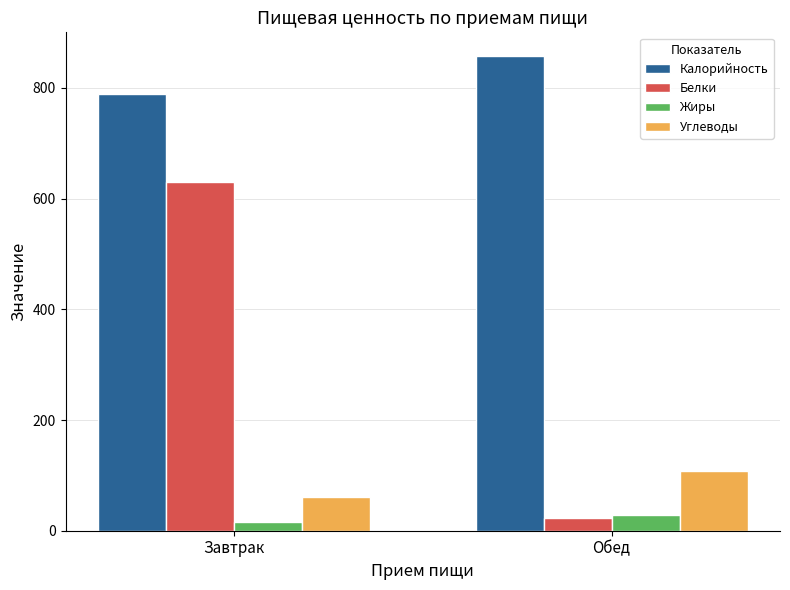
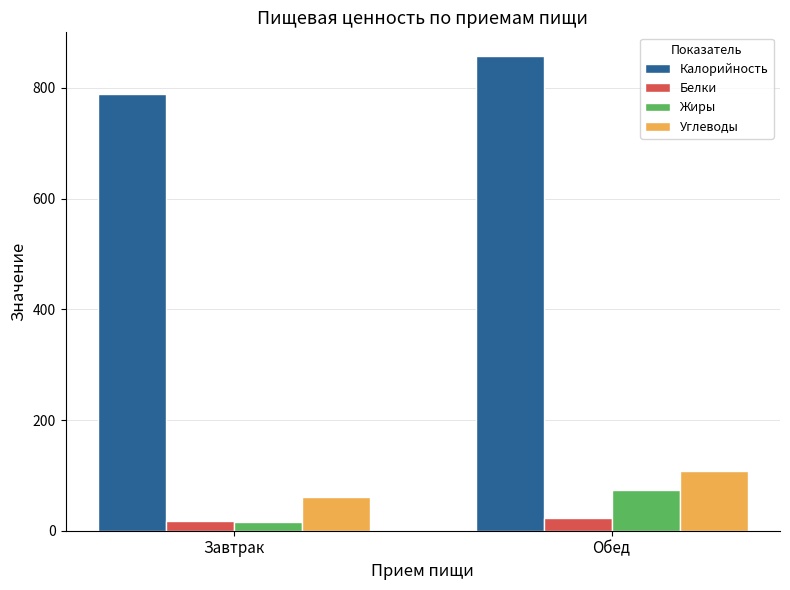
  {
    "Калорийность": {
      "Завтрак": 790,
      "Обед": 860
    },
    "Белки": {
-     "Завтрак": 630,
+     "Завтрак": 20,
      "Обед": 20
    },
    "Жиры": {
      "Завтрак": 20,
-     "Обед": 30
+     "Обед": 70
    },
    "Углеводы": {
      "Завтрак": 60,
      "Обед": 110
    }
  }
